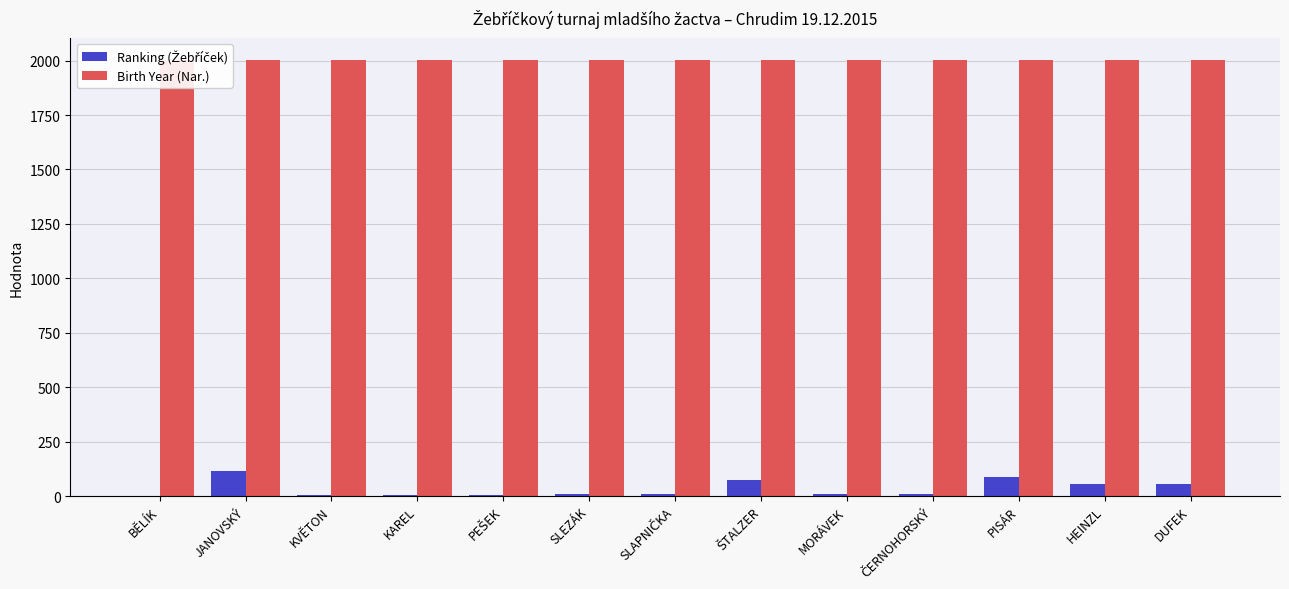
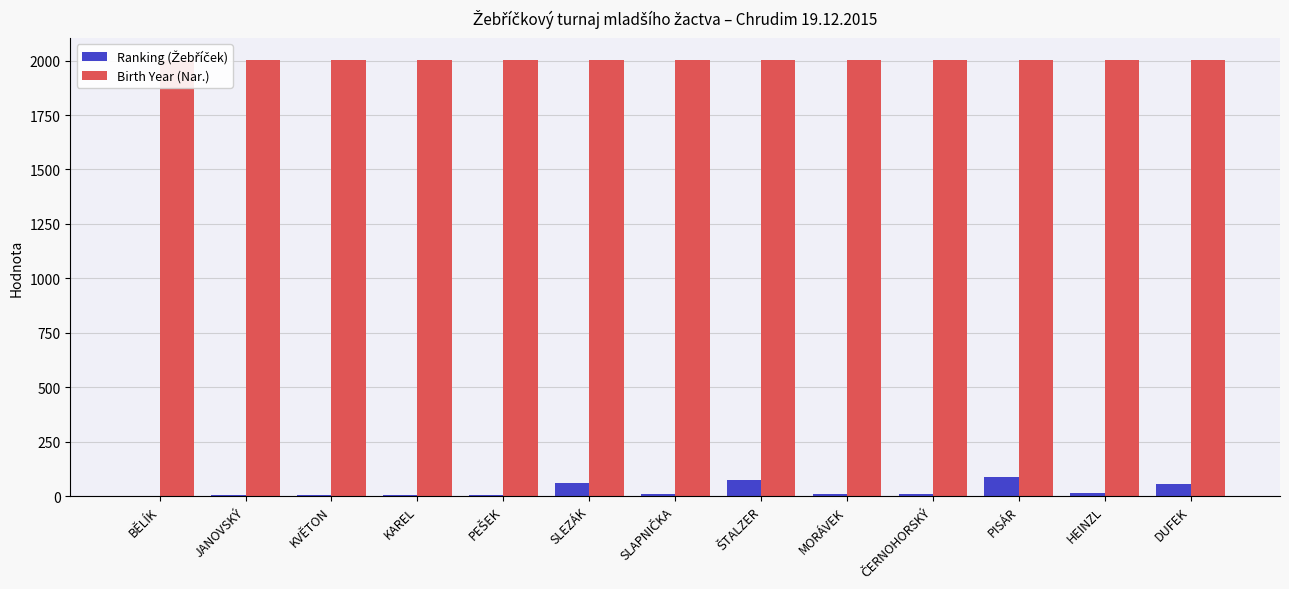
  {
    "Ranking (Žebříček)": {
-     "JANOVSKÝ": 120,
-     "SLEZÁK": 10,
+     "JANOVSKÝ": 0,
+     "SLEZÁK": 60,
      "ŠTALZER": 70,
      "PISÁR": 90,
-     "HEINZL": 50,
+     "HEINZL": 10,
      "DUFEK": 60
    },
    "Birth Year (Nar.)": {
      "JANOVSKÝ": 2000,
      "KVĚTON": 2000,
      "KAREL": 2000,
      "PEŠEK": 2000,
      "SLEZÁK": 2000,
      "SLAPNIČKA": 2000,
      "ŠTALZER": 2000,
      "MORÁVEK": 2000,
      "ČERNOHORSKÝ": 2000,
      "PISÁR": 2000,
      "HEINZL": 2000,
      "DUFEK": 2000
    }
  }
